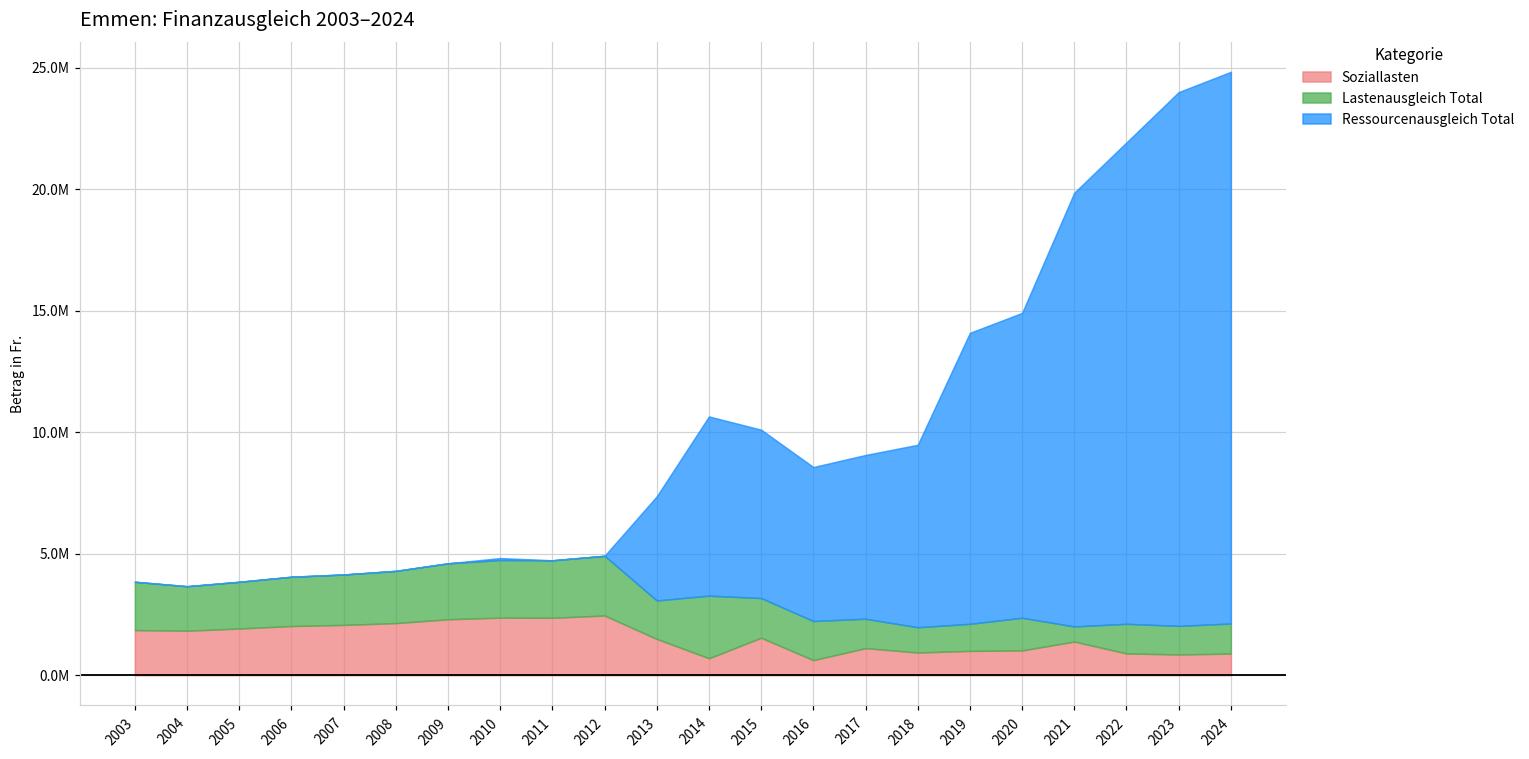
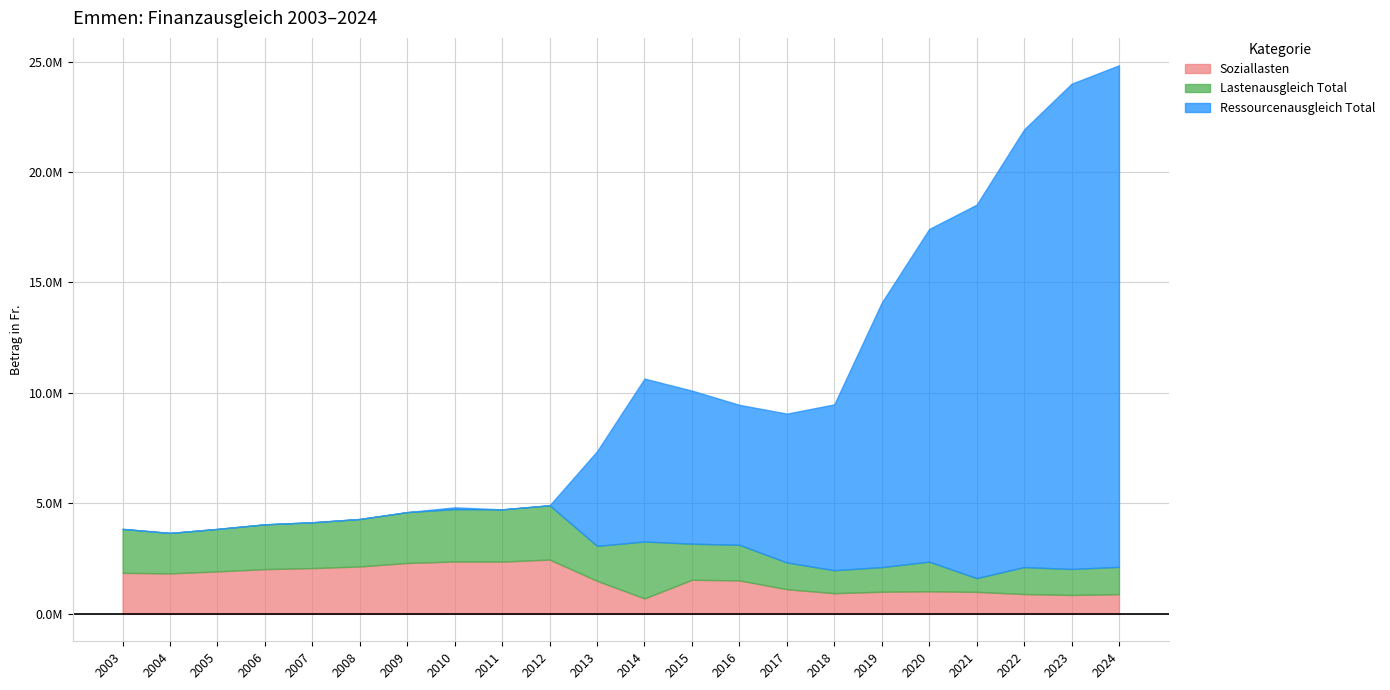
  {
    "Soziallasten": {
      "2003": 1900000,
      "2004": 1800000,
      "2005": 1900000,
      "2006": 2000000,
      "2007": 2100000,
      "2008": 2100000,
      "2009": 2300000,
      "2010": 2400000,
      "2011": 2400000,
      "2012": 2500000,
      "2013": 1500000,
      "2014": 700000,
      "2015": 1500000,
-     "2016": 600000,
+     "2016": 1500000,
      "2017": 1100000,
      "2018": 900000,
      "2019": 1000000,
      "2020": 1000000,
-     "2021": 1400000,
+     "2021": 1000000,
      "2022": 900000,
      "2023": 900000,
      "2024": 900000
    },
    "Lastenausgleich Total": {
      "2013": 1600000,
      "2014": 2600000,
      "2015": 1600000,
      "2016": 1600000,
      "2017": 1200000,
      "2018": 1000000,
      "2019": 1100000,
      "2020": 1300000,
      "2021": 600000,
      "2022": 1200000,
      "2023": 1200000,
      "2024": 1200000
    },
    "Ressourcenausgleich Total": {
      "2013": 4300000,
      "2014": 7400000,
      "2015": 6900000,
      "2016": 6300000,
      "2017": 6700000,
      "2018": 7500000,
      "2019": 12000000,
-     "2020": 12500000,
-     "2021": 17800000,
+     "2020": 15100000,
+     "2021": 16900000,
      "2022": 19800000,
      "2023": 22000000,
      "2024": 22700000
    }
  }
